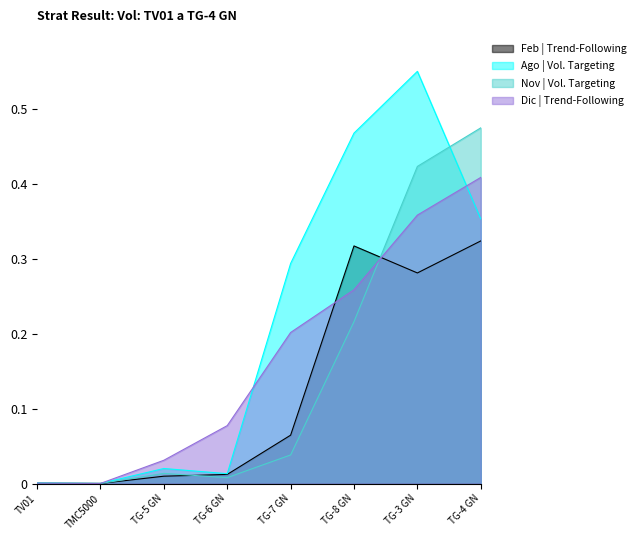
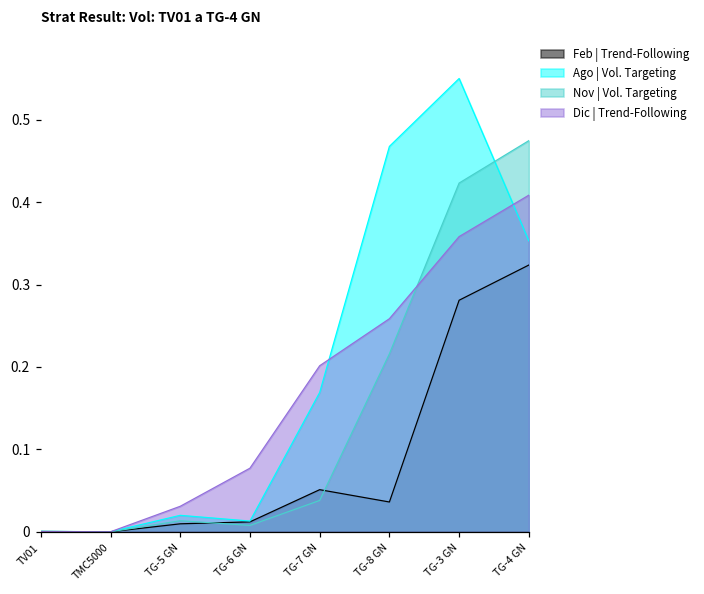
  {
    "Feb | Trend-Following": {
      "TG-5 GN": 0.01,
-     "TG-7 GN": 0.06,
-     "TG-8 GN": 0.32,
+     "TG-7 GN": 0.05,
+     "TG-8 GN": 0.04,
      "TG-3 GN": 0.28,
      "TG-4 GN": 0.32
    },
    "Ago | Vol. Targeting": {
      "TG-5 GN": 0.02,
-     "TG-7 GN": 0.29,
+     "TG-7 GN": 0.17,
      "TG-8 GN": 0.47,
      "TG-3 GN": 0.55,
      "TG-4 GN": 0.35
    },
    "Nov | Vol. Targeting": {
      "TG-5 GN": 0.01,
      "TG-6 GN": 0.01,
      "TG-7 GN": 0.04,
      "TG-8 GN": 0.22,
      "TG-3 GN": 0.42,
      "TG-4 GN": 0.47
    },
    "Dic | Trend-Following": {
      "TG-5 GN": 0.03,
      "TG-6 GN": 0.08,
      "TG-7 GN": 0.20,
      "TG-8 GN": 0.26,
      "TG-3 GN": 0.36,
      "TG-4 GN": 0.41
    }
  }
